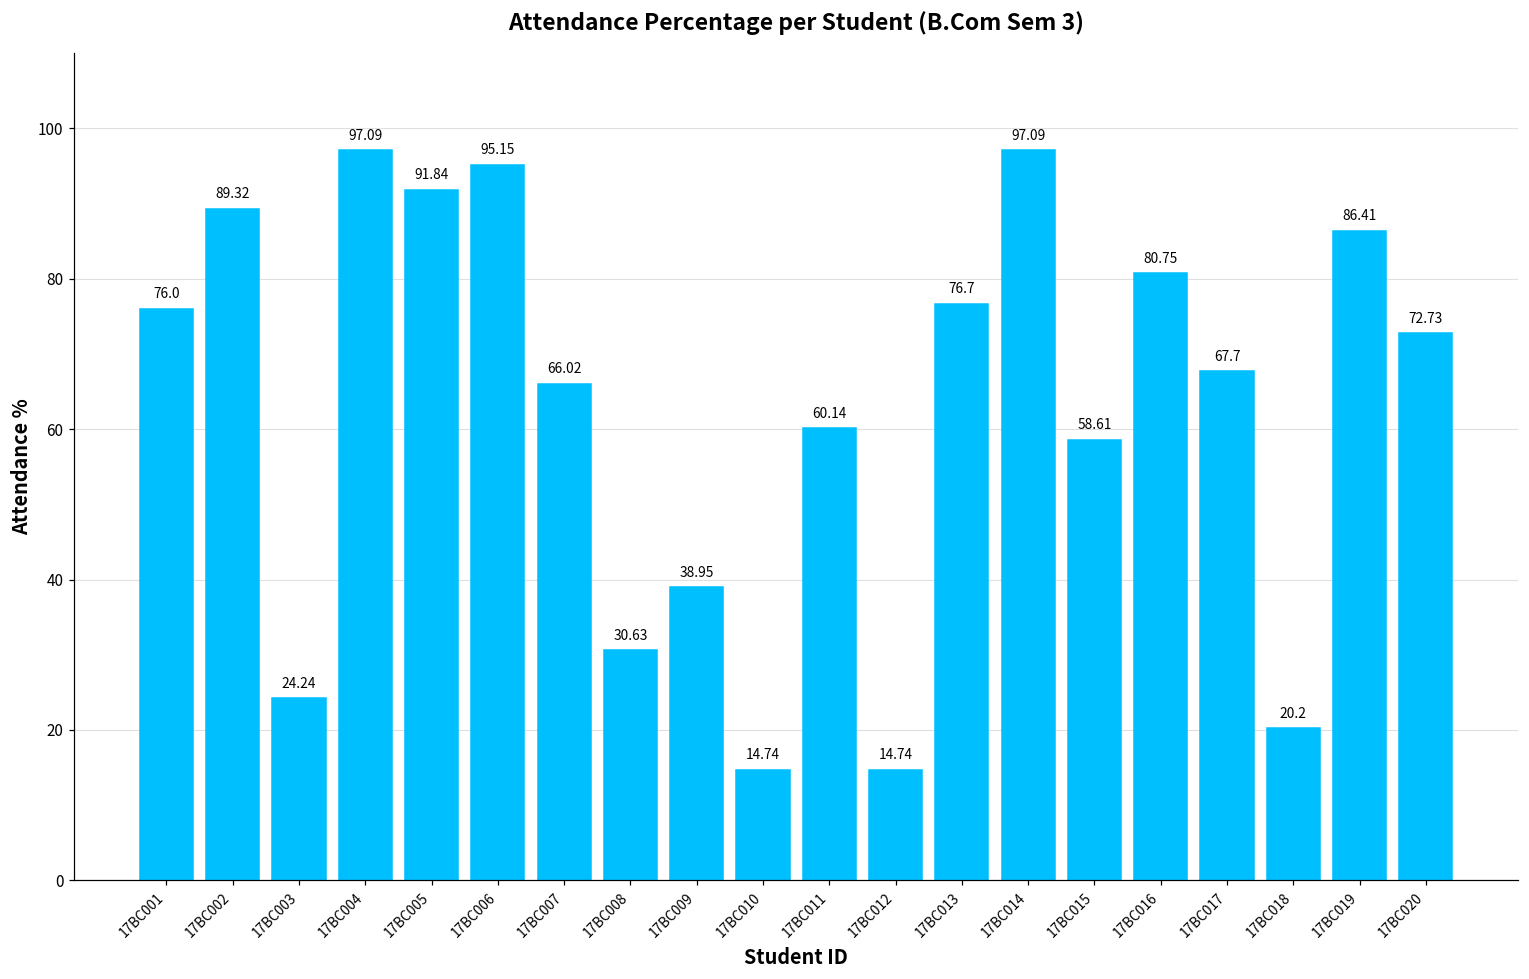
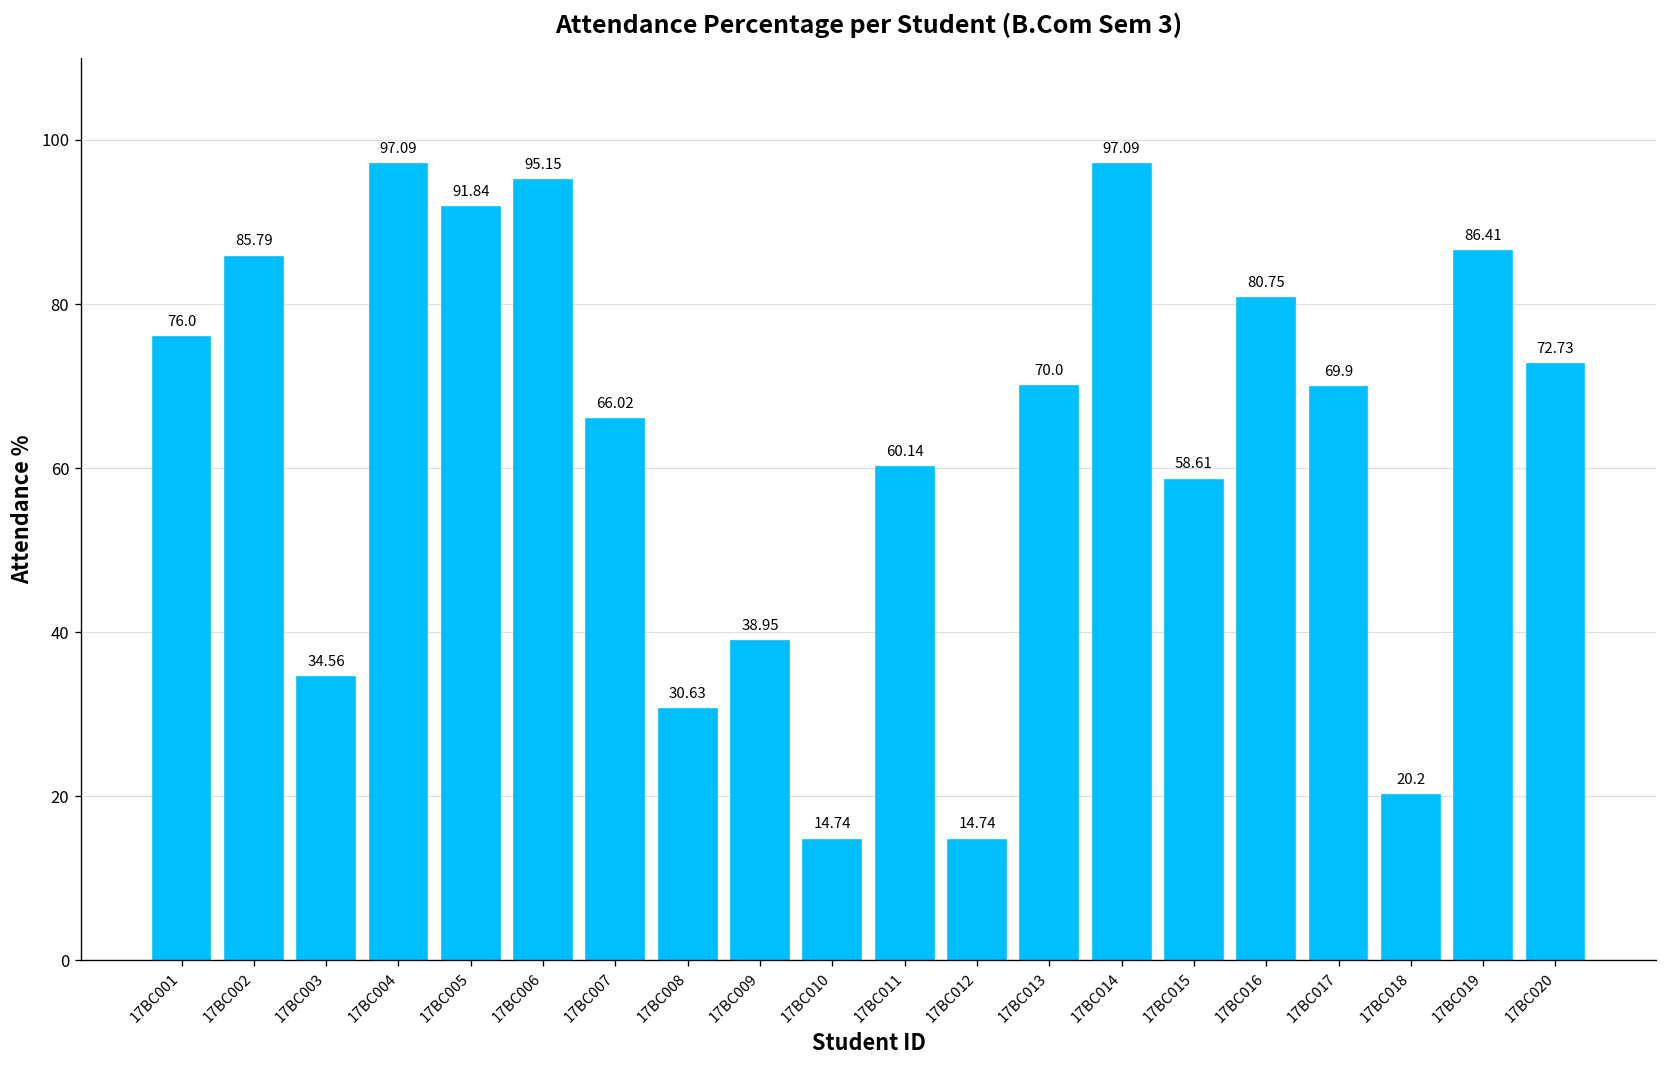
  {
    "17BC001": 76.0,
-   "17BC002": 89.32,
-   "17BC003": 24.24,
+   "17BC002": 85.79,
+   "17BC003": 34.56,
    "17BC004": 97.09,
    "17BC005": 91.84,
    "17BC006": 95.15,
    "17BC007": 66.02,
    "17BC008": 30.63,
    "17BC009": 38.95,
    "17BC010": 14.74,
    "17BC011": 60.14,
    "17BC012": 14.74,
-   "17BC013": 76.7,
+   "17BC013": 70.0,
    "17BC014": 97.09,
    "17BC015": 58.61,
    "17BC016": 80.75,
-   "17BC017": 67.7,
+   "17BC017": 69.9,
    "17BC018": 20.2,
    "17BC019": 86.41,
    "17BC020": 72.73
  }
